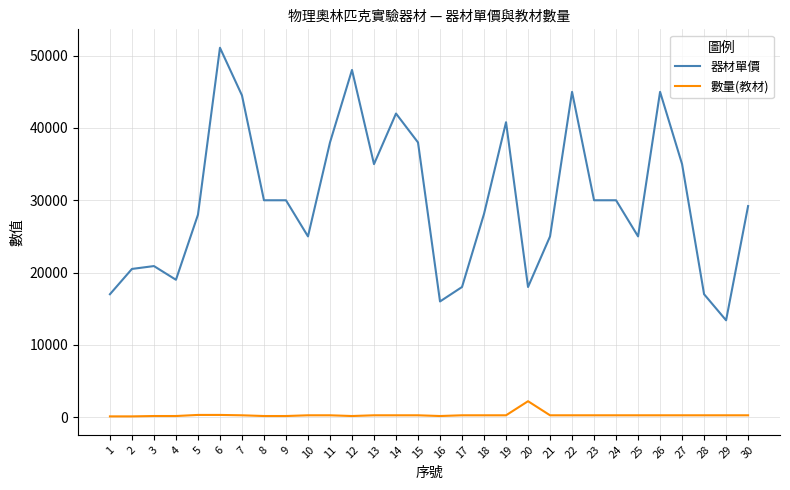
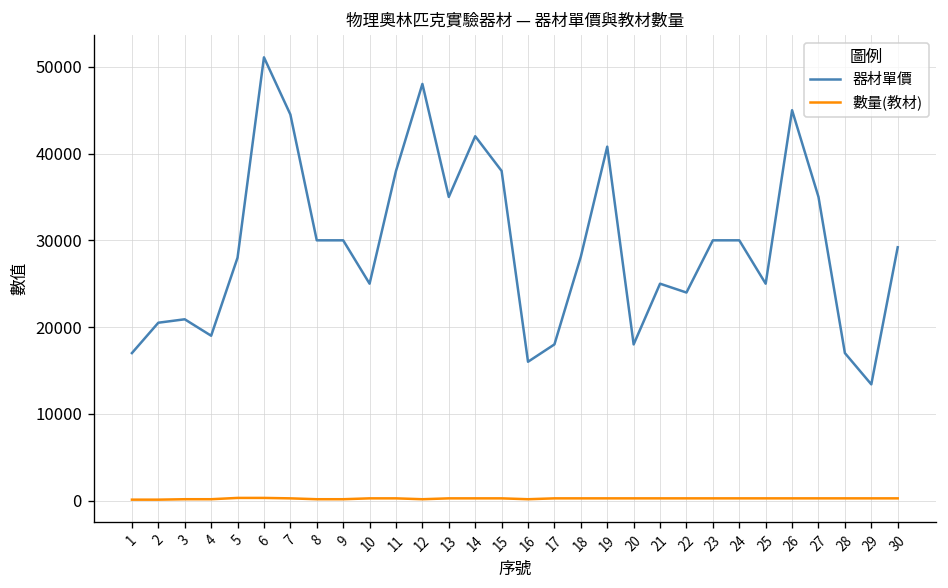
  {
    "器材單價": {
      "1": 17000,
      "2": 21000,
      "3": 21000,
      "4": 19000,
      "5": 28000,
      "6": 51000,
      "7": 45000,
      "8": 30000,
      "9": 30000,
      "10": 25000,
      "11": 38000,
      "12": 48000,
      "13": 35000,
      "14": 42000,
      "15": 38000,
      "16": 16000,
      "17": 18000,
      "18": 28000,
      "19": 41000,
      "20": 18000,
      "21": 25000,
-     "22": 45000,
+     "22": 24000,
      "23": 30000,
      "24": 30000,
      "25": 25000,
      "26": 45000,
      "27": 35000,
      "28": 17000,
      "29": 13000,
      "30": 29000
    },
    "數量(教材)": {
      "1": 0,
      "2": 0,
      "3": 0,
      "4": 0,
      "5": 0,
      "6": 0,
      "7": 0,
      "8": 0,
      "9": 0,
      "10": 0,
      "11": 0,
      "12": 0,
      "13": 0,
      "14": 0,
      "15": 0,
      "16": 0,
      "17": 0,
      "18": 0,
      "19": 0,
-     "20": 2000,
+     "20": 0,
      "21": 0,
      "22": 0,
      "23": 0,
      "24": 0,
      "25": 0,
      "26": 0,
      "27": 0,
      "28": 0,
      "29": 0,
      "30": 0
    }
  }
